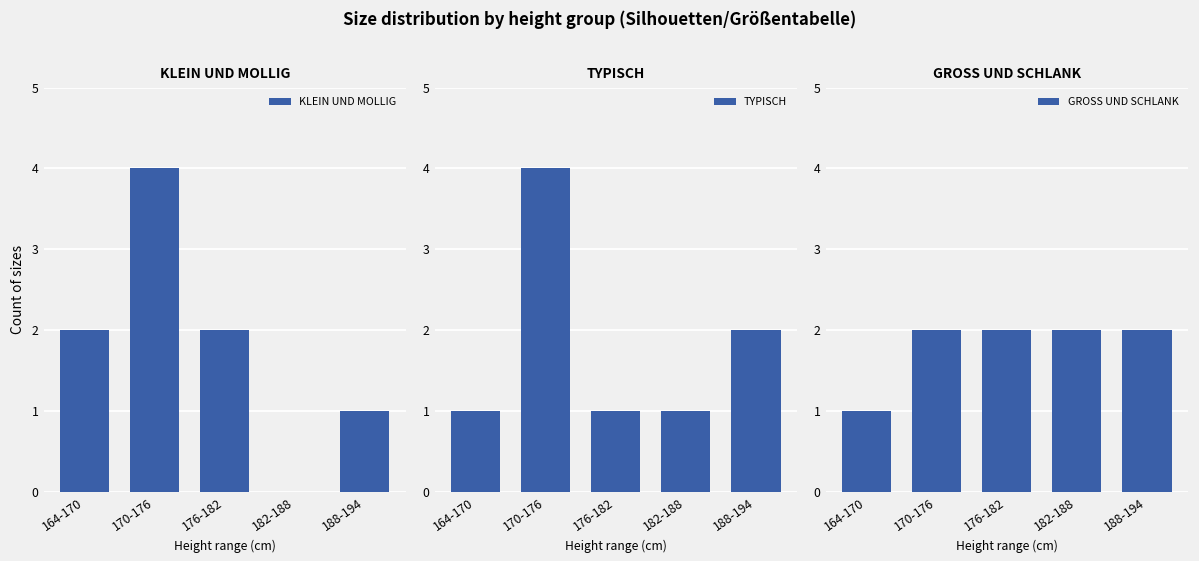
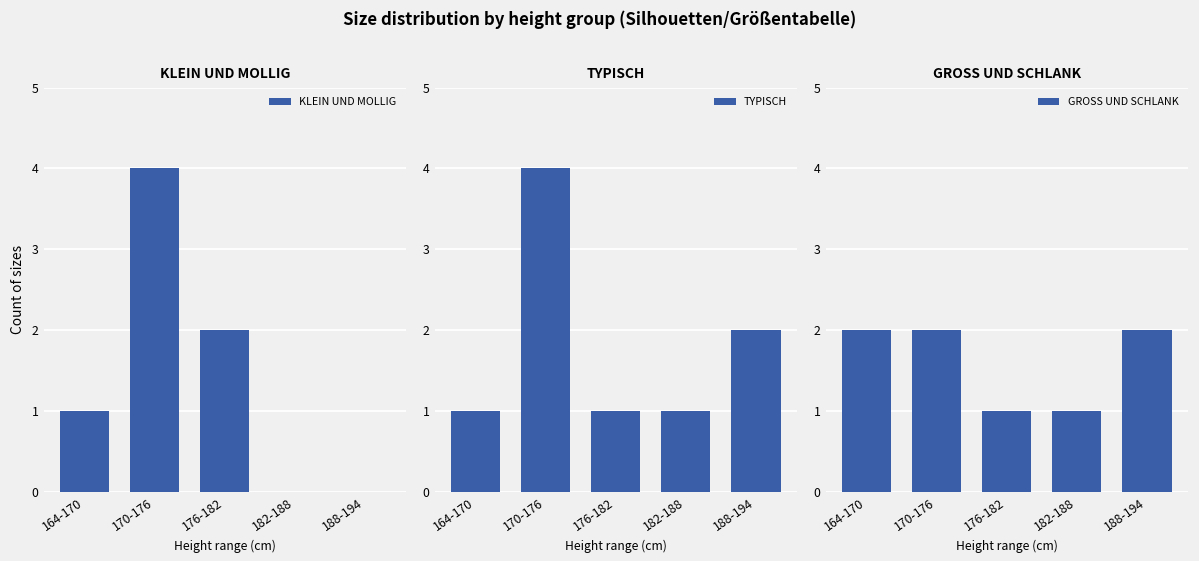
  {
    "KLEIN UND MOLLIG": {
-     "164-170": 2,
+     "164-170": 1,
      "170-176": 4,
      "176-182": 2,
      "182-188": 0,
-     "188-194": 1
+     "188-194": 0
    },
    "TYPISCH": {
      "164-170": 1.0,
      "170-176": 4.0,
      "176-182": 1.0,
      "182-188": 1.0,
      "188-194": 2.0
    },
    "GROSS UND SCHLANK": {
-     "164-170": 1,
+     "164-170": 2,
      "170-176": 2,
-     "176-182": 2,
-     "182-188": 2,
+     "176-182": 1,
+     "182-188": 1,
      "188-194": 2
    }
  }
